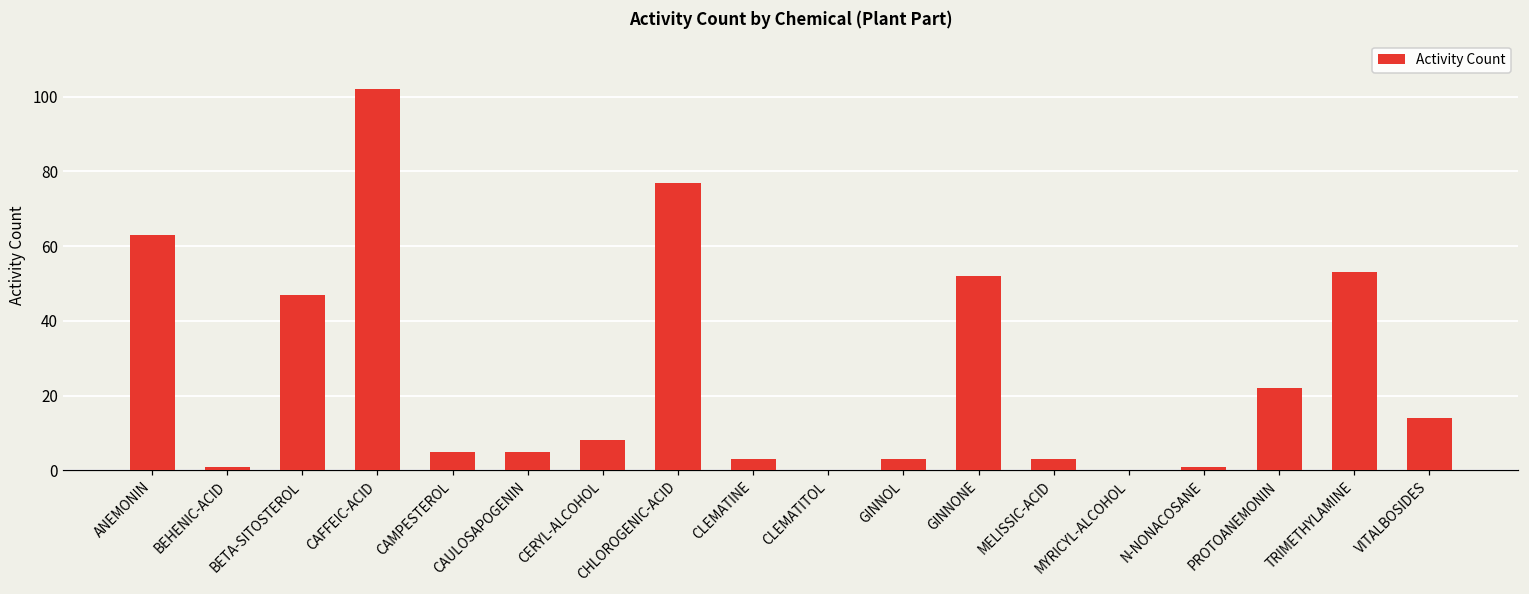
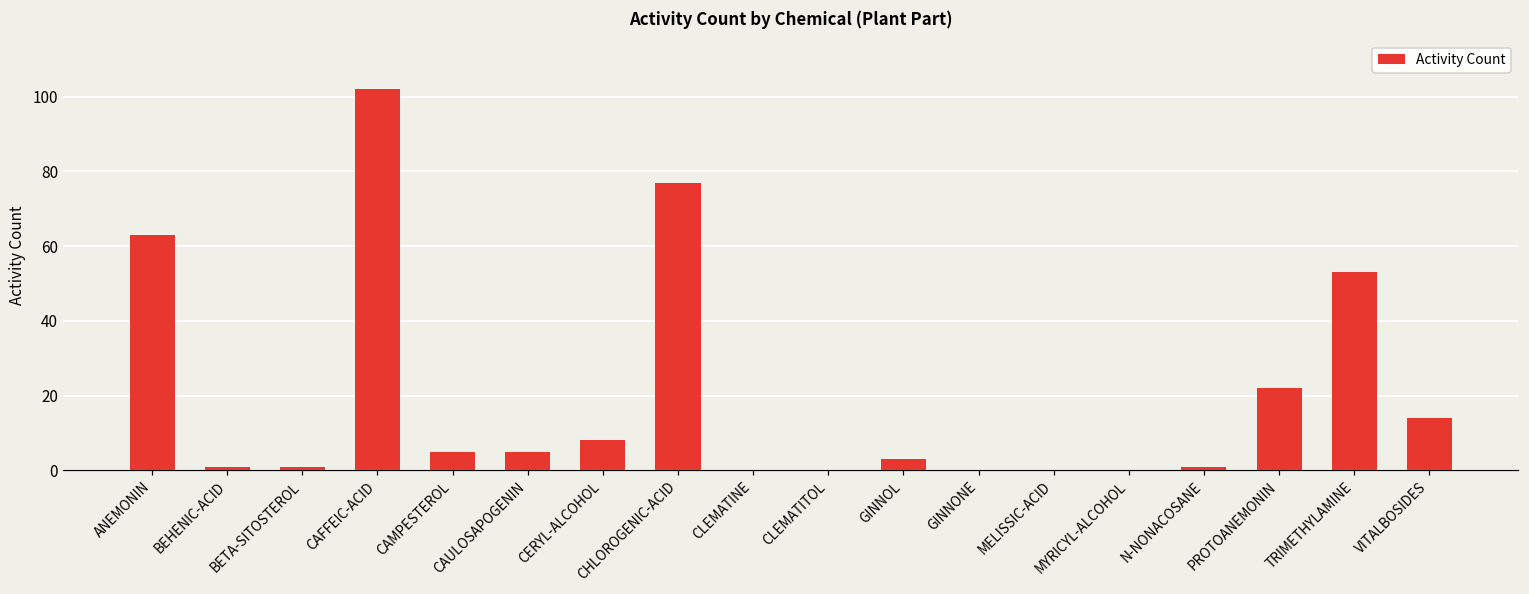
  {
    "ANEMONIN": 63,
    "BEHENIC-ACID": 1,
-   "BETA-SITOSTEROL": 47,
+   "BETA-SITOSTEROL": 1,
    "CAFFEIC-ACID": 102,
    "CAMPESTEROL": 5,
    "CAULOSAPOGENIN": 5,
    "CERYL-ALCOHOL": 8,
    "CHLOROGENIC-ACID": 77,
-   "CLEMATINE": 3,
+   "CLEMATINE": 0,
    "CLEMATITOL": 0,
    "GINNOL": 3,
-   "GINNONE": 52,
-   "MELISSIC-ACID": 3,
+   "GINNONE": 0,
+   "MELISSIC-ACID": 0,
    "MYRICYL-ALCOHOL": 0,
    "N-NONACOSANE": 1,
    "PROTOANEMONIN": 22,
    "TRIMETHYLAMINE": 53,
    "VITALBOSIDES": 14
  }
